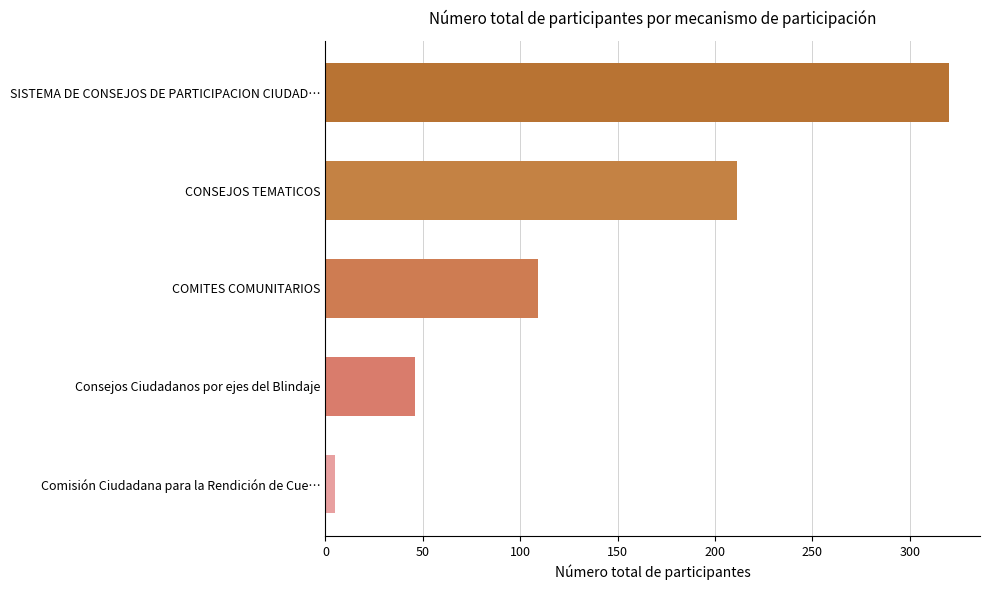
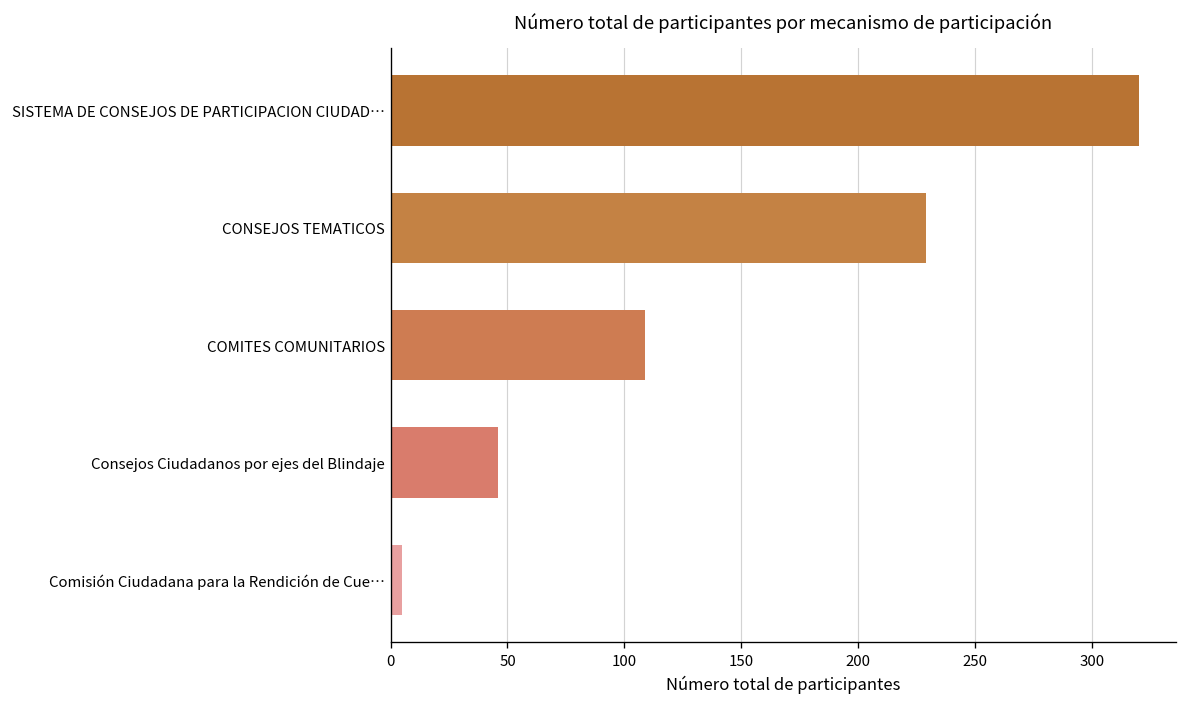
  {
    "SISTEMA DE CONSEJOS DE PARTICIPACION CIUDAD…": 320,
-   "CONSEJOS TEMATICOS": 211,
+   "CONSEJOS TEMATICOS": 229,
    "COMITES COMUNITARIOS": 109,
    "Consejos Ciudadanos por ejes del Blindaje": 46,
    "Comisión Ciudadana para la Rendición de Cue…": 5
  }
